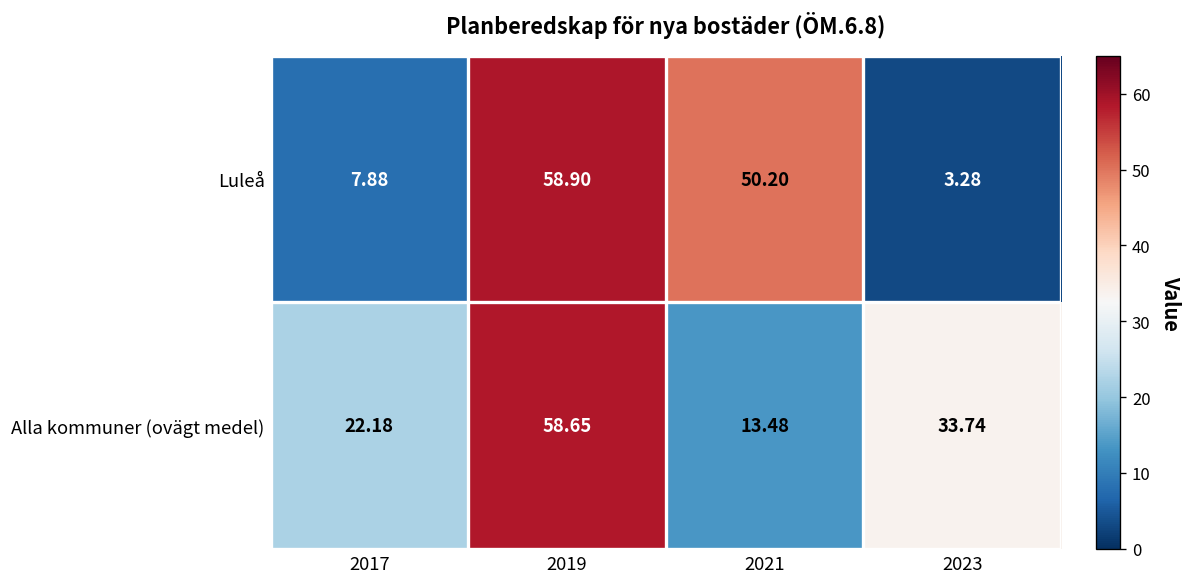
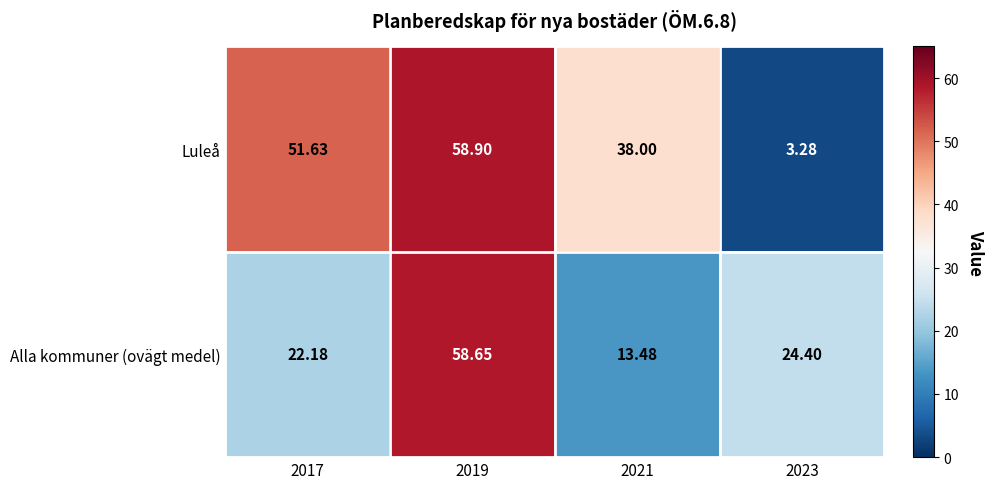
  {
    "Luleå": {
-     "2017": 7.88,
+     "2017": 51.63,
      "2019": 58.90,
-     "2021": 50.20,
+     "2021": 38.00,
      "2023": 3.28
    },
    "Alla kommuner (ovägt medel)": {
      "2017": 22.18,
      "2019": 58.65,
      "2021": 13.48,
-     "2023": 33.74
+     "2023": 24.40
    }
  }
